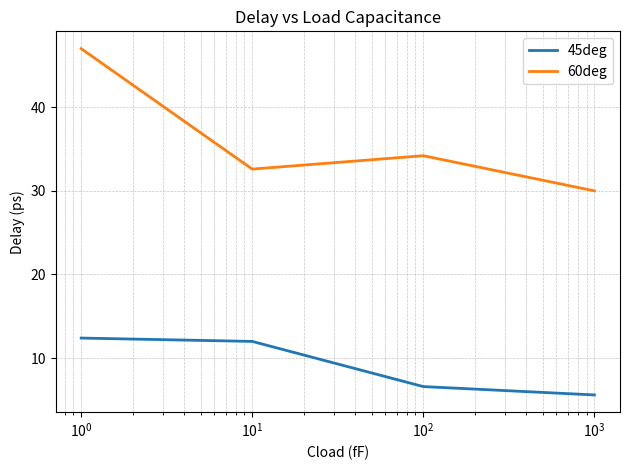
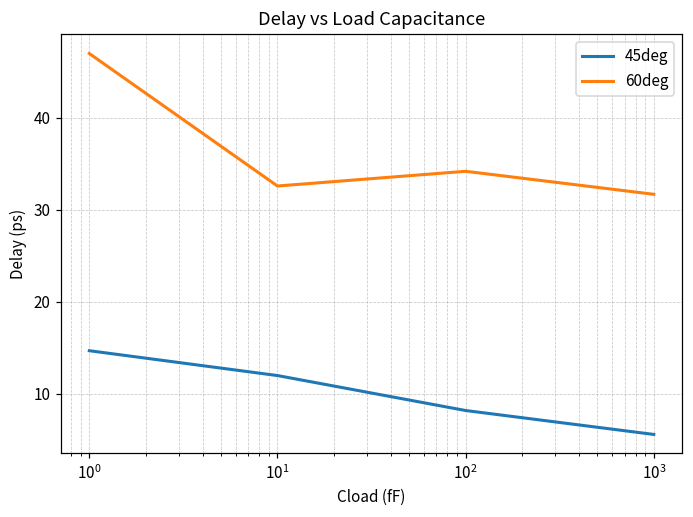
  {
    "45deg": {
-     "10^0": 12,
+     "10^0": 15,
      "10^1": 12,
-     "10^2": 7,
+     "10^2": 8,
      "10^3": 6
    },
    "60deg": {
      "10^0": 47,
      "10^1": 33,
      "10^2": 34,
-     "10^3": 30
+     "10^3": 32
    }
  }
